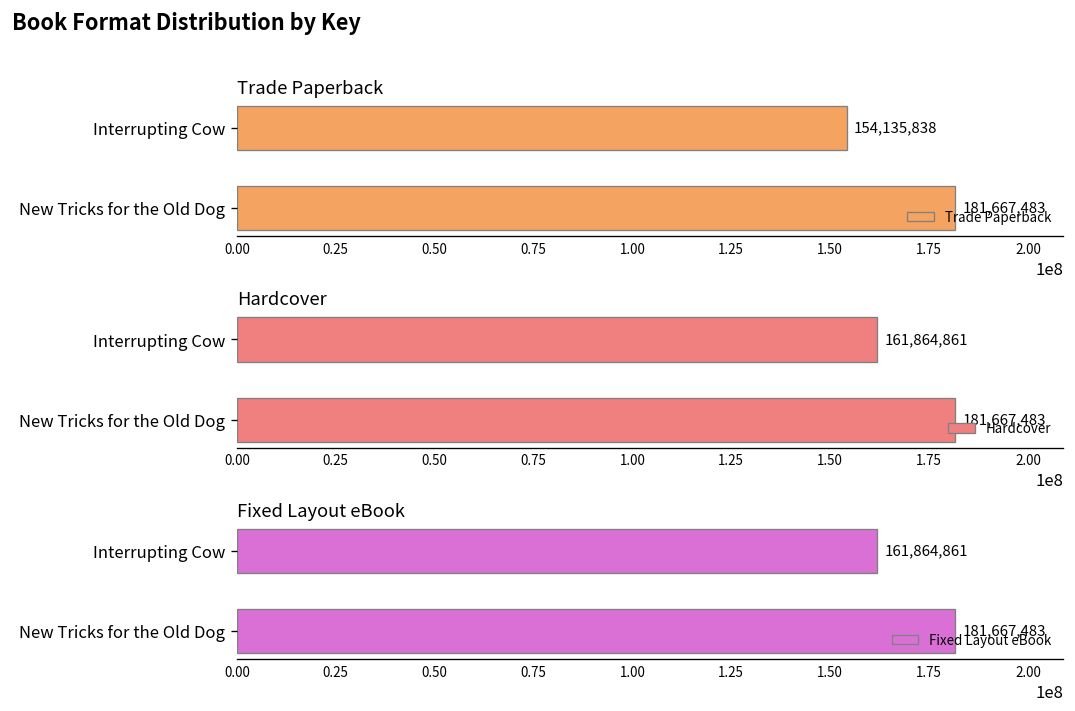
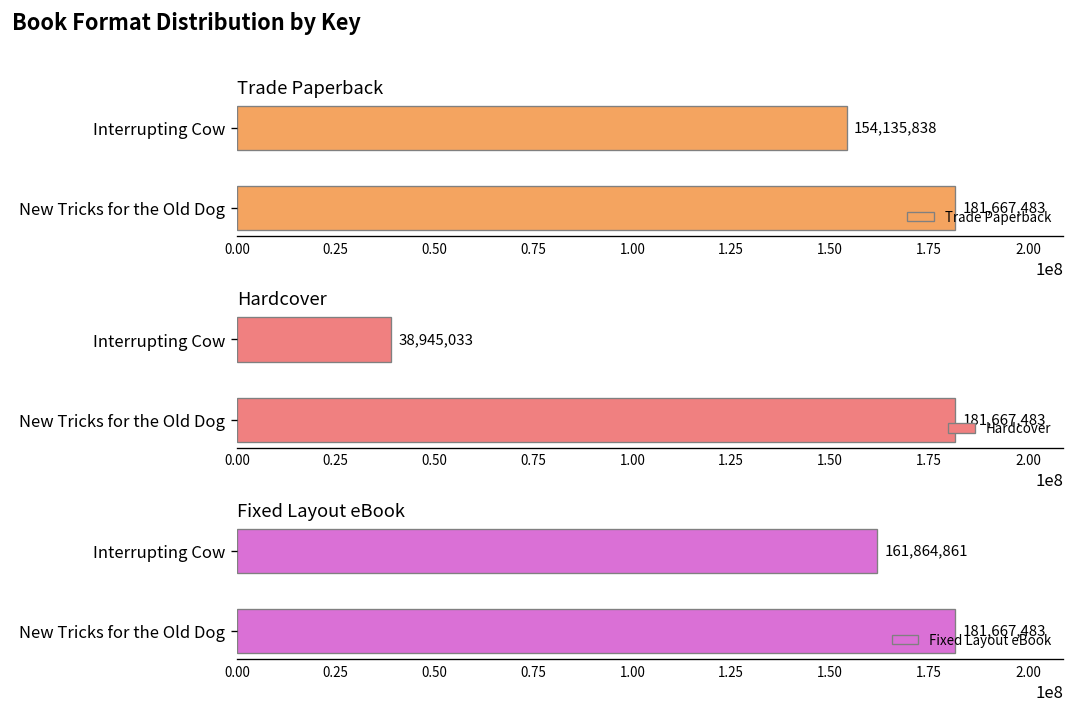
  {
    "Trade Paperback": {
      "Interrupting Cow": "154,135,838",
      "New Tricks for the Old Dog": "181,667,483"
    },
    "Hardcover": {
-     "Interrupting Cow": "161,864,861",
+     "Interrupting Cow": "38,945,033",
      "New Tricks for the Old Dog": "181,667,483"
    },
    "Fixed Layout eBook": {
      "Interrupting Cow": "161,864,861",
      "New Tricks for the Old Dog": "181,667,483"
    }
  }
